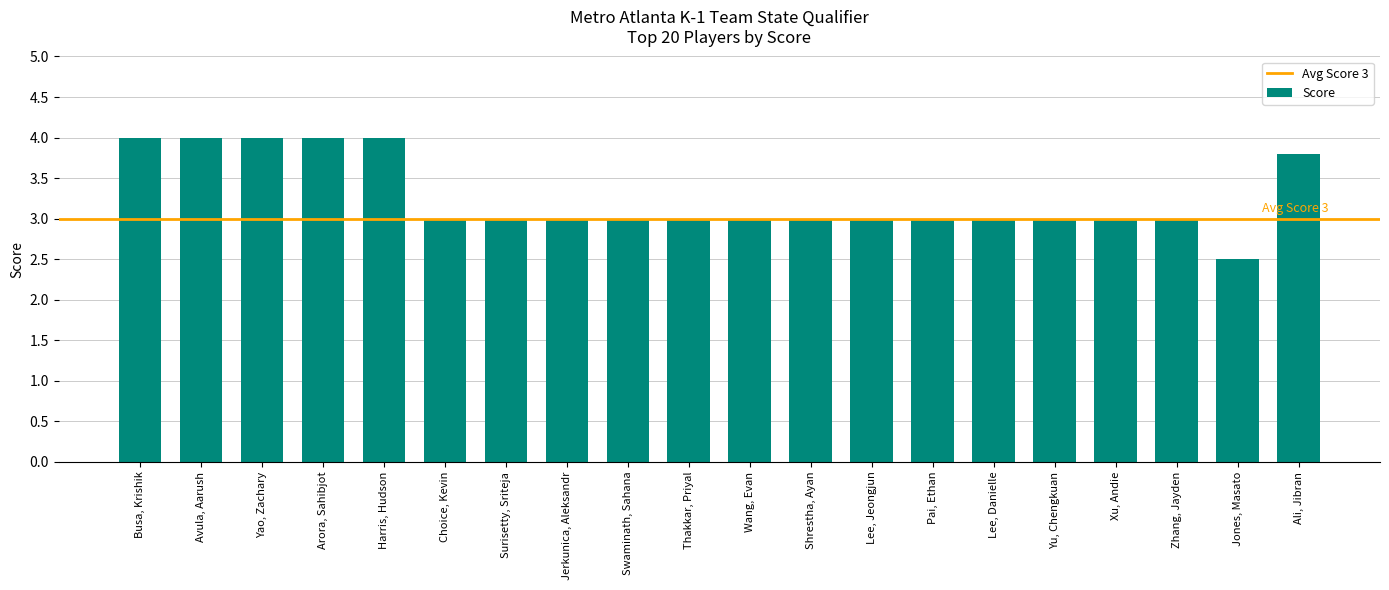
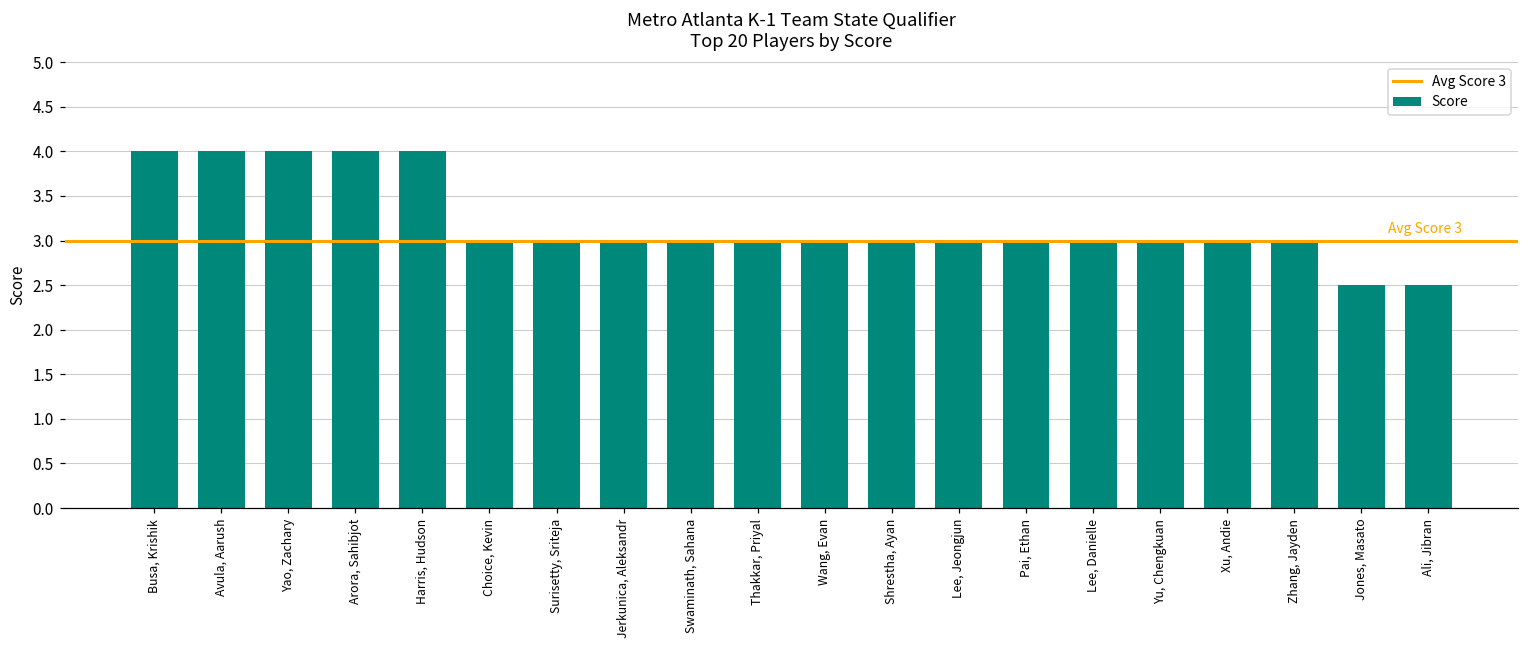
  {
    "Busa, Krishik": 4.0,
    "Avula, Aarush": 4.0,
    "Yao, Zachary": 4.0,
    "Arora, Sahibjot": 4.0,
    "Harris, Hudson": 4.0,
    "Choice, Kevin": 3.0,
    "Surisetty, Sriteja": 3.0,
    "Jerkunica, Aleksandr": 3.0,
    "Swaminath, Sahana": 3.0,
    "Thakkar, Priyal": 3.0,
    "Wang, Evan": 3.0,
    "Shrestha, Ayan": 3.0,
    "Lee, Jeongjun": 3.0,
    "Pai, Ethan": 3.0,
    "Lee, Danielle": 3.0,
    "Yu, Chengkuan": 3.0,
    "Xu, Andie": 3.0,
    "Zhang, Jayden": 3.0,
    "Jones, Masato": 2.5,
-   "Ali, Jibran": 3.8
+   "Ali, Jibran": 2.5
  }
